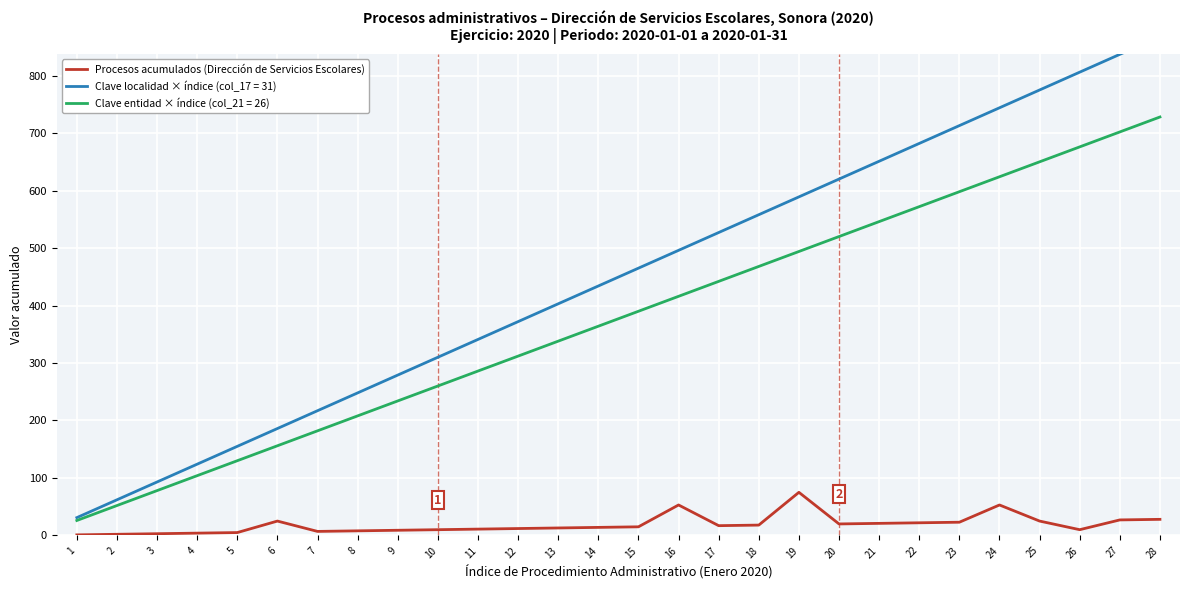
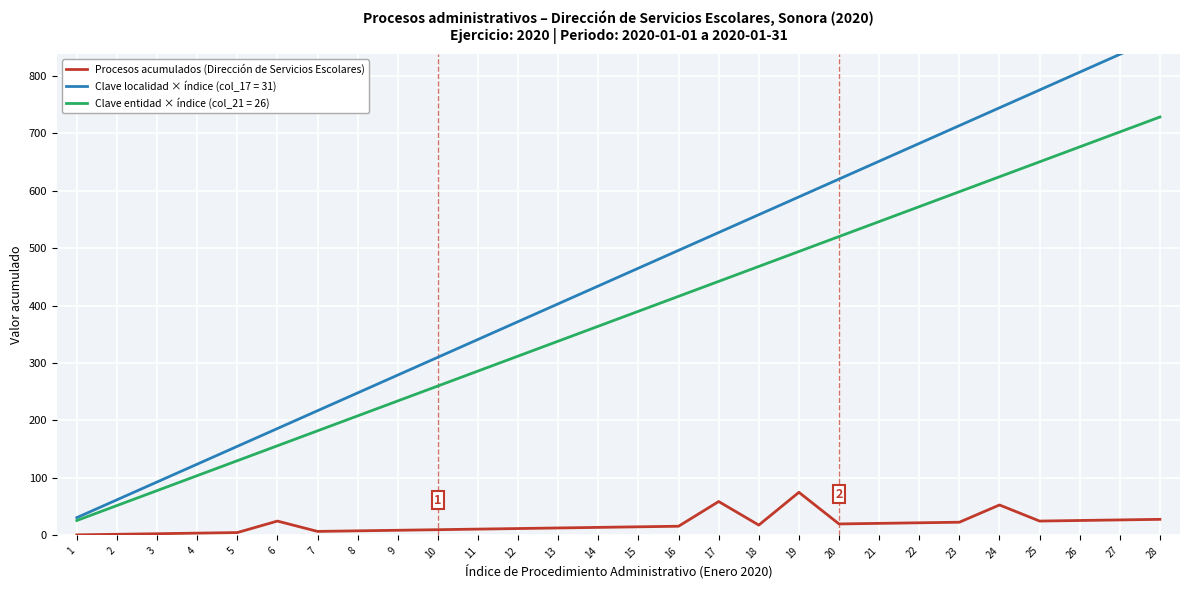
  {
    "Procesos acumulados (Dirección de Servicios Escolares)": {
      "1": 0,
      "2": 0,
      "3": 0,
      "4": 0,
      "5": 10,
      "6": 30,
      "7": 10,
      "8": 10,
      "9": 10,
      "11": 10,
      "12": 10,
      "13": 10,
      "14": 10,
      "15": 20,
-     "16": 50,
-     "17": 20,
+     "16": 20,
+     "17": 60,
      "18": 20,
      "19": 80,
      "21": 20,
      "22": 20,
      "23": 20,
      "24": 50,
      "25": 30,
-     "26": 10,
+     "26": 30,
      "27": 30,
      "28": 30
    },
    "Clave localidad × índice (col_17 = 31)": {
      "1": 30,
      "2": 60,
      "3": 90,
      "4": 120,
      "5": 160,
      "6": 190,
      "7": 220,
      "8": 250,
      "9": 280,
      "10": 310,
      "11": 340,
      "12": 370,
      "13": 400,
      "14": 430,
      "15": 470,
      "16": 500,
      "17": 530,
      "18": 560,
      "19": 590,
      "20": 620,
      "21": 650,
      "22": 680,
      "23": 710,
      "24": 740,
      "25": 780,
      "26": 810,
      "27": 840
    },
    "Clave entidad × índice (col_21 = 26)": {
      "1": 30,
      "2": 50,
      "3": 80,
      "4": 100,
      "5": 130,
      "6": 160,
      "7": 180,
      "8": 210,
      "9": 230,
      "10": 260,
      "11": 290,
      "12": 310,
      "13": 340,
      "14": 360,
      "15": 390,
      "16": 420,
      "17": 440,
      "18": 470,
      "19": 490,
      "20": 520,
      "21": 550,
      "22": 570,
      "23": 600,
      "24": 620,
      "25": 650,
      "26": 680,
      "27": 700,
      "28": 730
    }
  }
